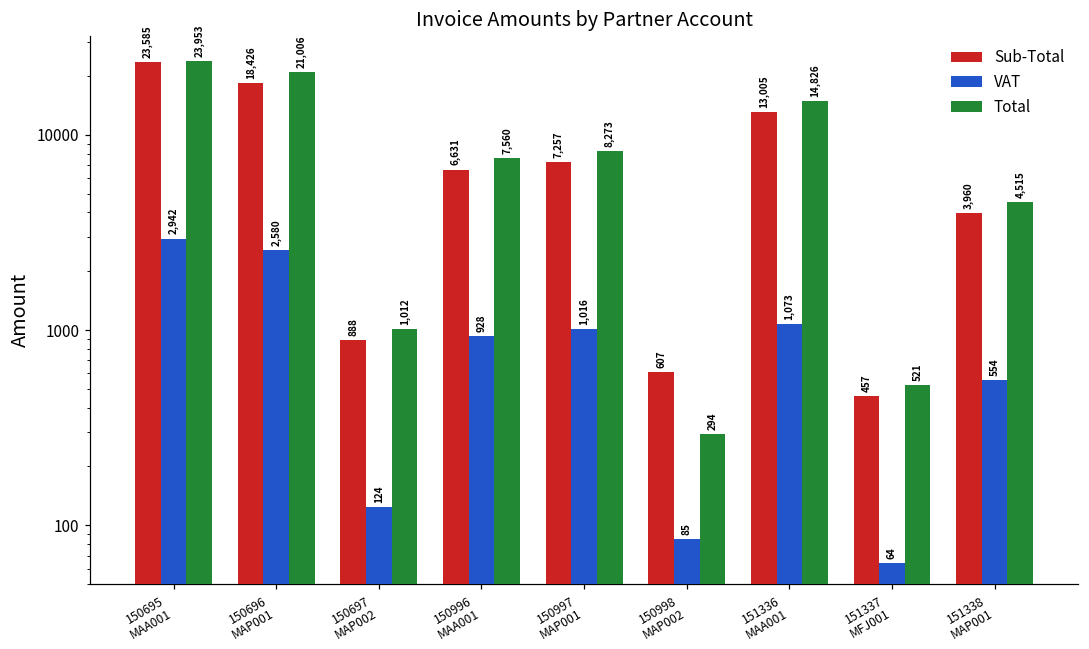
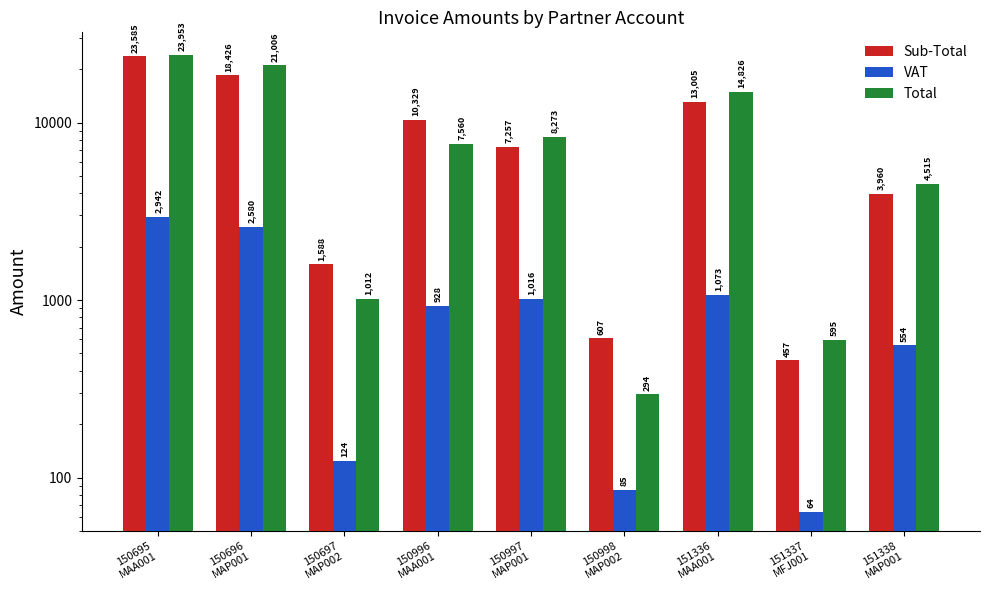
  {
    "Sub-Total": {
      "150695 MAA001": "23,585",
      "150696 MAP001": "18,426",
-     "150697 MAP002": "888",
-     "150996 MAA001": "6,631",
+     "150697 MAP002": "1,588",
+     "150996 MAA001": "10,329",
      "150997 MAP001": "7,257",
      "150998 MAP002": "607",
      "151336 MAA001": "13,005",
      "151337 MFJ001": "457",
      "151338 MAP001": "3,960"
    },
    "VAT": {
      "150695 MAA001": "2,942",
      "150696 MAP001": "2,580",
      "150697 MAP002": "124",
      "150996 MAA001": "928",
      "150997 MAP001": "1,016",
      "150998 MAP002": "85",
      "151336 MAA001": "1,073",
      "151337 MFJ001": "64",
      "151338 MAP001": "554"
    },
    "Total": {
      "150695 MAA001": "23,953",
      "150696 MAP001": "21,006",
      "150697 MAP002": "1,012",
      "150996 MAA001": "7,560",
      "150997 MAP001": "8,273",
      "150998 MAP002": "294",
      "151336 MAA001": "14,826",
-     "151337 MFJ001": "521",
+     "151337 MFJ001": "595",
      "151338 MAP001": "4,515"
    }
  }
